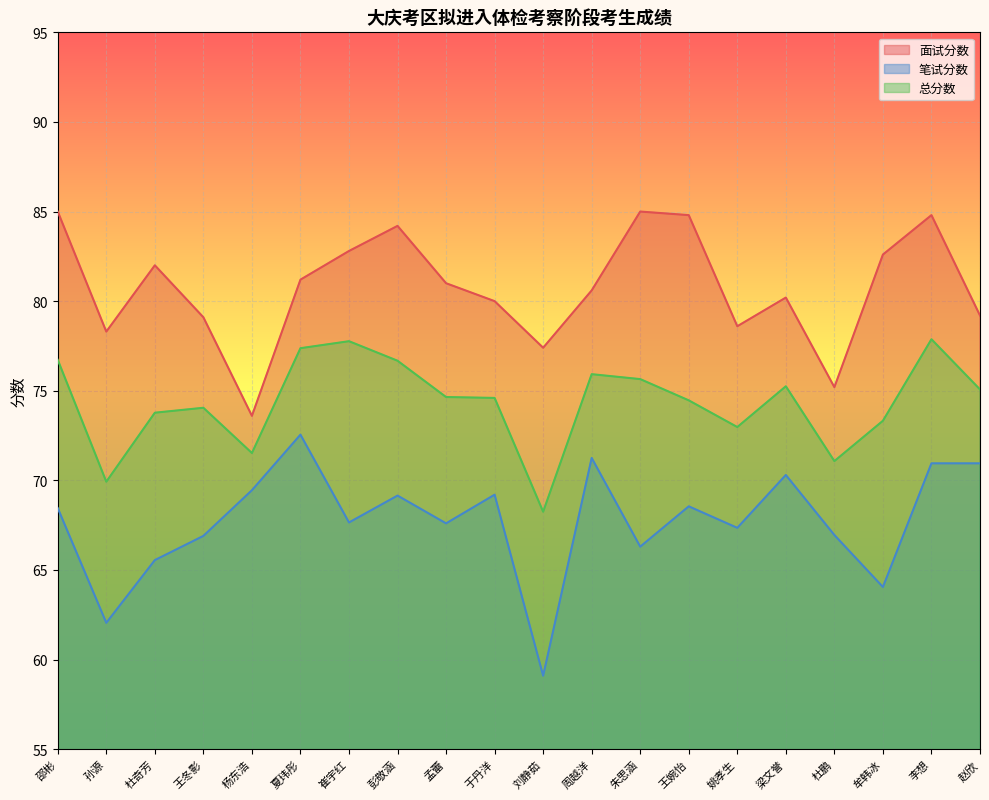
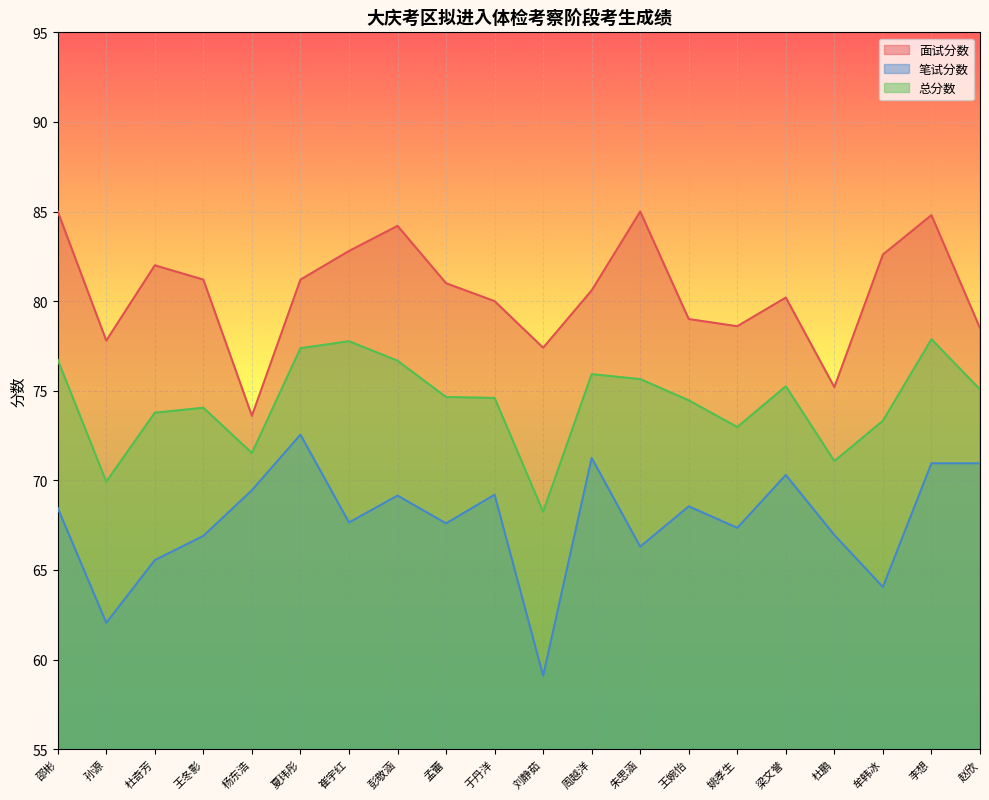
  {
    "面试分数": {
      "邵彬": 85.0,
-     "孙源": 78.3,
+     "孙源": 77.8,
      "杜奇芳": 82.0,
-     "王冬影": 79.1,
+     "王冬影": 81.2,
      "杨东浩": 73.6,
      "夏玮彤": 81.2,
      "崔宇红": 82.8,
      "彭敬涵": 84.2,
      "孟蕾": 81.0,
      "于丹洋": 80.0,
      "刘静茹": 77.4,
      "周越洋": 80.6,
      "朱思涵": 85.0,
-     "王婉怡": 84.8,
+     "王婉怡": 79.0,
      "姚孝生": 78.6,
      "梁文誉": 80.2,
      "杜鹏": 75.2,
      "牟韩冰": 82.6,
      "李想": 84.8,
-     "赵欣": 79.2
+     "赵欣": 78.5
    },
    "笔试分数": {
      "邵彬": 68.5,
      "孙源": 62.1,
      "杜奇芳": 65.6,
      "王冬影": 66.9,
      "杨东浩": 69.5,
      "夏玮彤": 72.6,
      "崔宇红": 67.7,
      "彭敬涵": 69.2,
      "孟蕾": 67.6,
      "于丹洋": 69.2,
      "刘静茹": 59.1,
      "周越洋": 71.3,
      "朱思涵": 66.3,
      "王婉怡": 68.6,
      "姚孝生": 67.4,
      "梁文誉": 70.3,
      "杜鹏": 67.0,
      "牟韩冰": 64.1,
      "李想": 71.0,
      "赵欣": 71.0
    },
    "总分数": {
      "邵彬": 76.7,
      "孙源": 69.9,
      "杜奇芳": 73.8,
      "王冬影": 74.1,
      "杨东浩": 71.5,
      "夏玮彤": 77.4,
      "崔宇红": 77.8,
      "彭敬涵": 76.7,
      "孟蕾": 74.7,
      "于丹洋": 74.6,
      "刘静茹": 68.3,
      "周越洋": 75.9,
      "朱思涵": 75.7,
      "王婉怡": 74.5,
      "姚孝生": 73.0,
      "梁文誉": 75.3,
      "杜鹏": 71.1,
      "牟韩冰": 73.3,
      "李想": 77.9,
      "赵欣": 75.1
    }
  }
